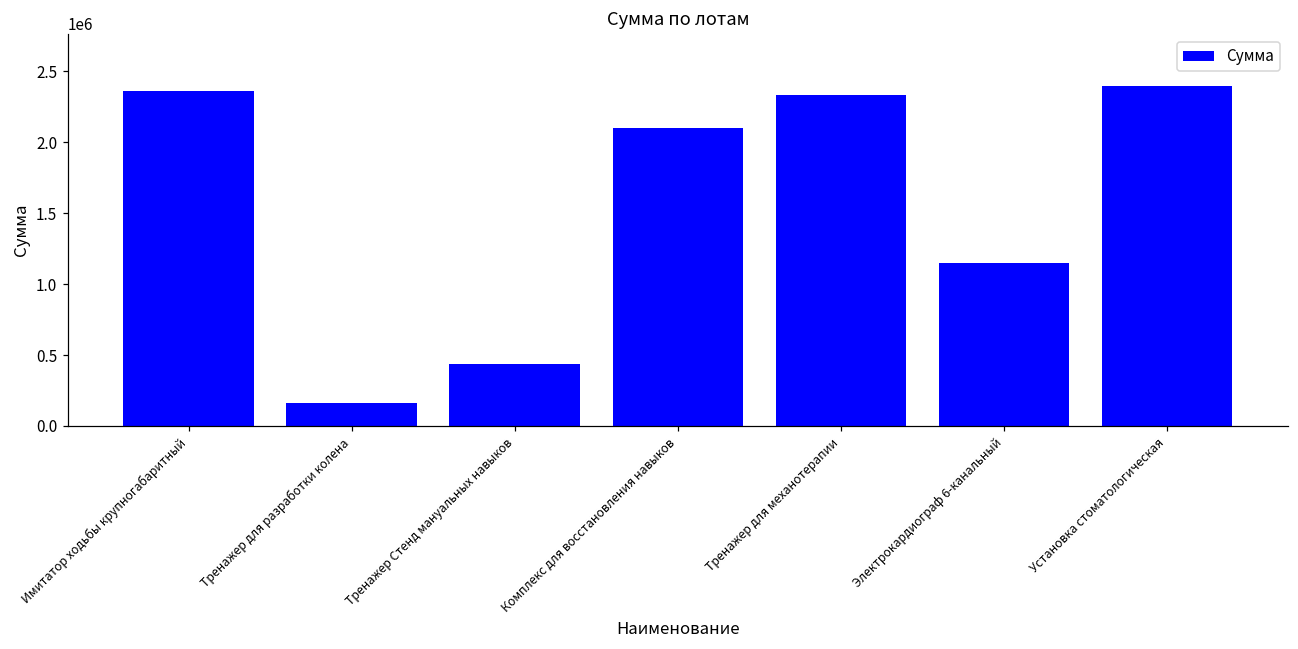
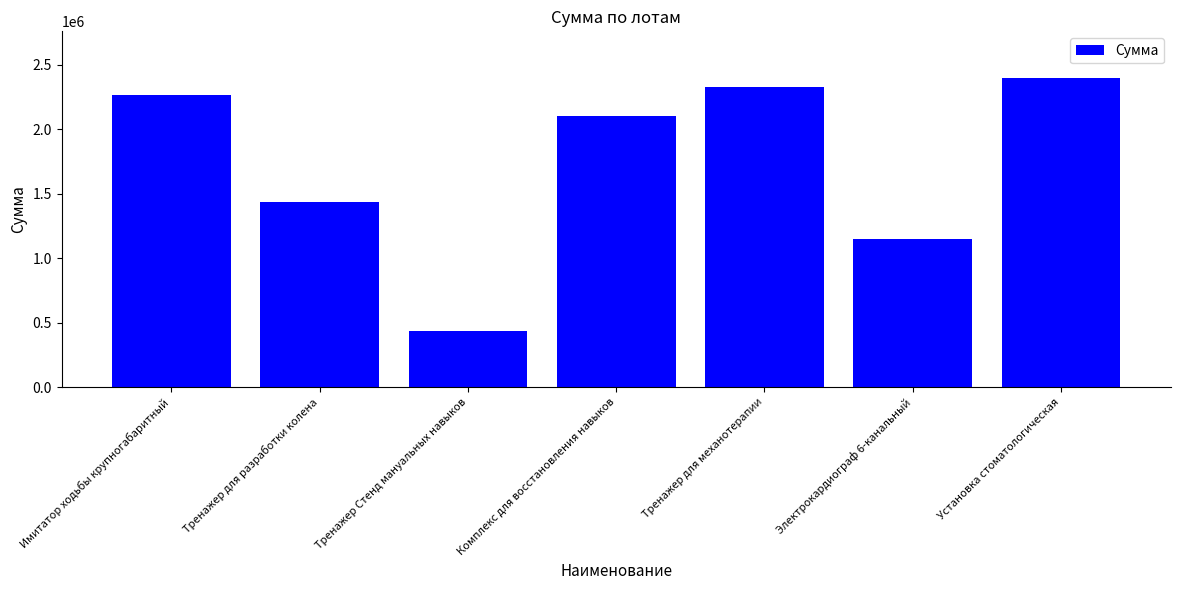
  {
-   "Имитатор ходьбы крупногабаритный": 2360000,
-   "Тренажер для разработки колена": 160000,
+   "Имитатор ходьбы крупногабаритный": 2270000,
+   "Тренажер для разработки колена": 1440000,
    "Тренажер Стенд мануальных навыков": 440000,
    "Комплекс для восстановления навыков": 2100000,
    "Тренажер для механотерапии": 2330000,
    "Электрокардиограф 6-канальный": 1150000,
    "Установка стоматологическая": 2400000
  }
